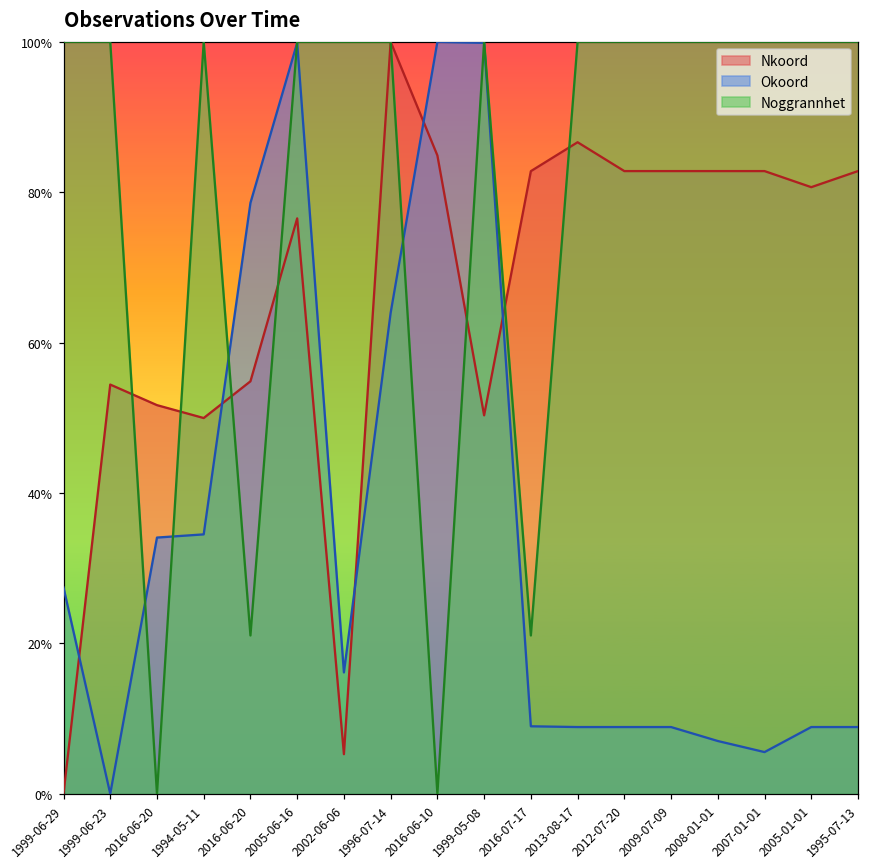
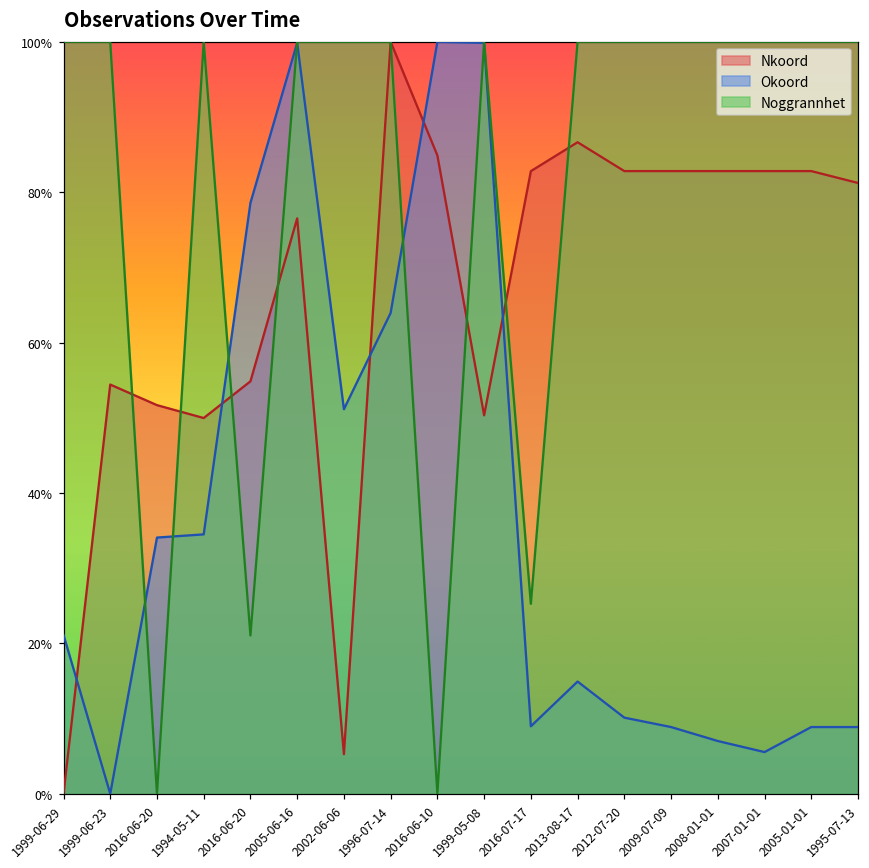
  {
    "Nkoord": {
      "1999-06-29": "0%",
      "1999-06-23": "54%",
      "1994-05-11": "50%",
      "2005-06-16": "77%",
      "2002-06-06": "5%",
      "2016-06-10": "85%",
      "1999-05-08": "50%",
      "2016-07-17": "83%",
      "2013-08-17": "87%",
      "2012-07-20": "83%",
      "2009-07-09": "83%",
      "2008-01-01": "83%",
      "2007-01-01": "83%",
-     "2005-01-01": "81%",
-     "1995-07-13": "83%"
+     "2005-01-01": "83%",
+     "1995-07-13": "81%"
    },
    "Okoord": {
-     "1999-06-29": "27%",
+     "1999-06-29": "21%",
      "1999-06-23": "0%",
      "1994-05-11": "34%",
-     "2002-06-06": "16%",
+     "2002-06-06": "51%",
      "1996-07-14": "64%",
      "2016-06-10": "100%",
      "2016-07-17": "9%",
-     "2013-08-17": "9%",
-     "2012-07-20": "9%",
+     "2013-08-17": "15%",
+     "2012-07-20": "10%",
      "2009-07-09": "9%",
      "2008-01-01": "7%",
      "2007-01-01": "6%",
      "2005-01-01": "9%",
      "1995-07-13": "9%"
    },
    "Noggrannhet": {
      "1999-06-29": "100%",
      "1999-06-23": "100%",
      "1994-05-11": "100%",
      "2002-06-06": "100%",
      "2016-06-10": "0%",
-     "2016-07-17": "21%",
+     "2016-07-17": "25%",
      "2013-08-17": "100%",
      "2012-07-20": "100%",
      "2009-07-09": "100%",
      "2008-01-01": "100%",
      "2007-01-01": "100%",
      "2005-01-01": "100%",
      "1995-07-13": "100%"
    }
  }
